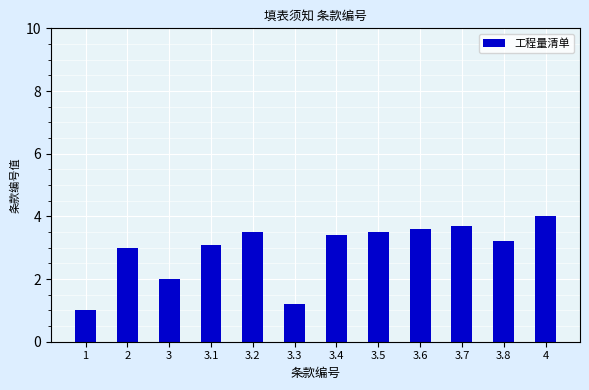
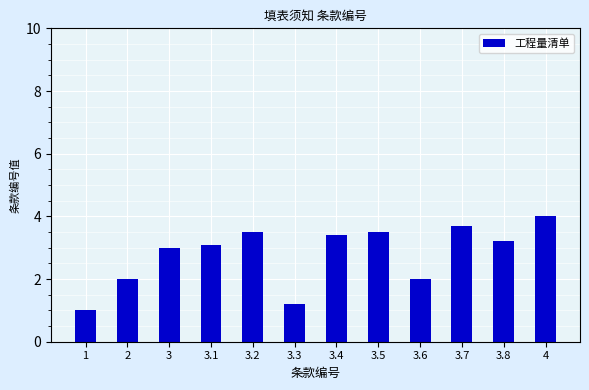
  {
    "1": 1.0,
-   "2": 3,
-   "3": 2,
+   "2": 2,
+   "3": 3,
    "3.1": 3.1,
    "3.2": 3.5,
    "3.3": 1.2,
    "3.4": 3.4,
    "3.5": 3.5,
-   "3.6": 3.6,
+   "3.6": 2.0,
    "3.7": 3.7,
    "3.8": 3.2,
    "4": 4.0
  }
